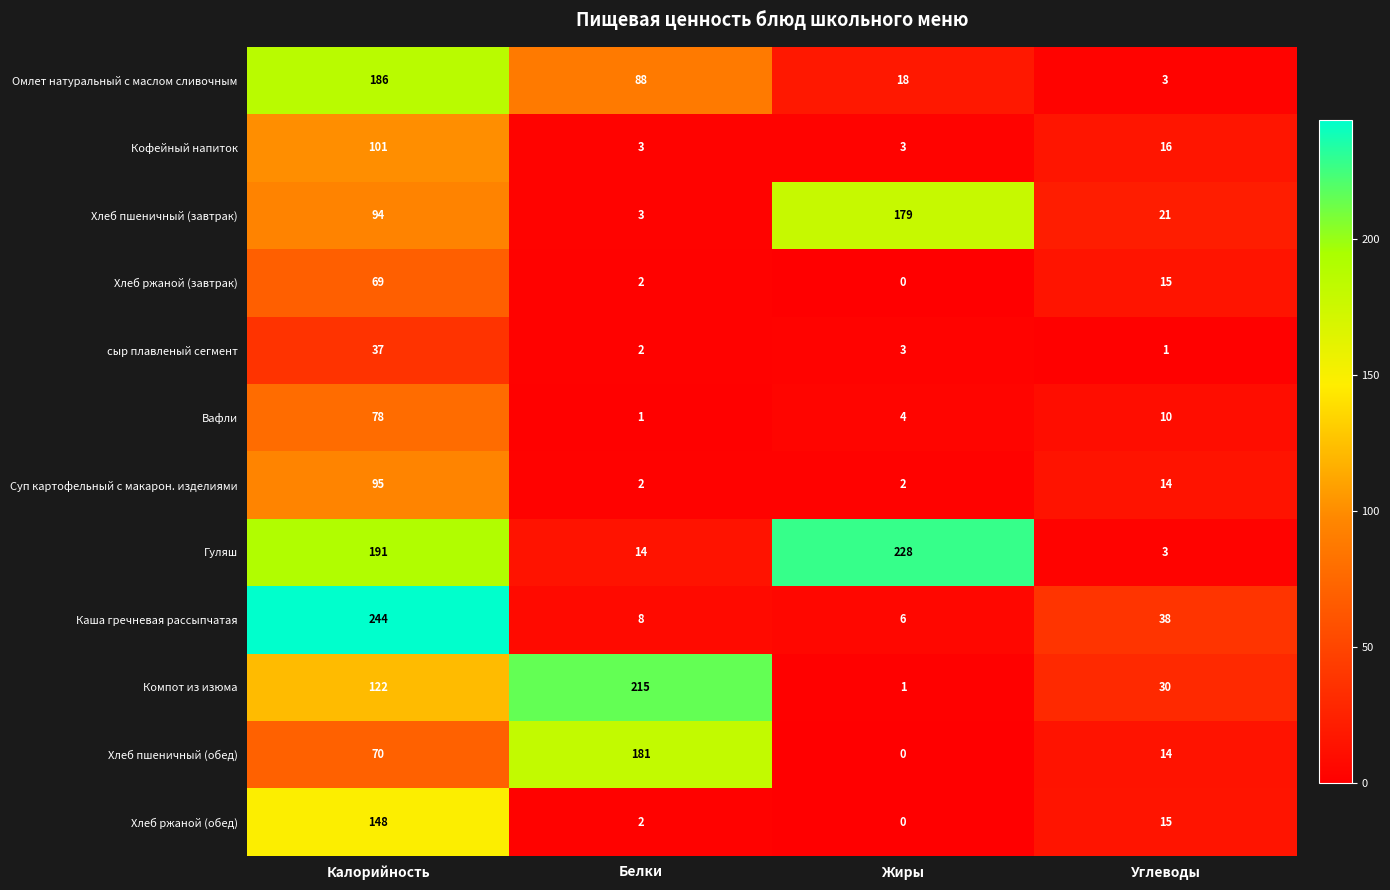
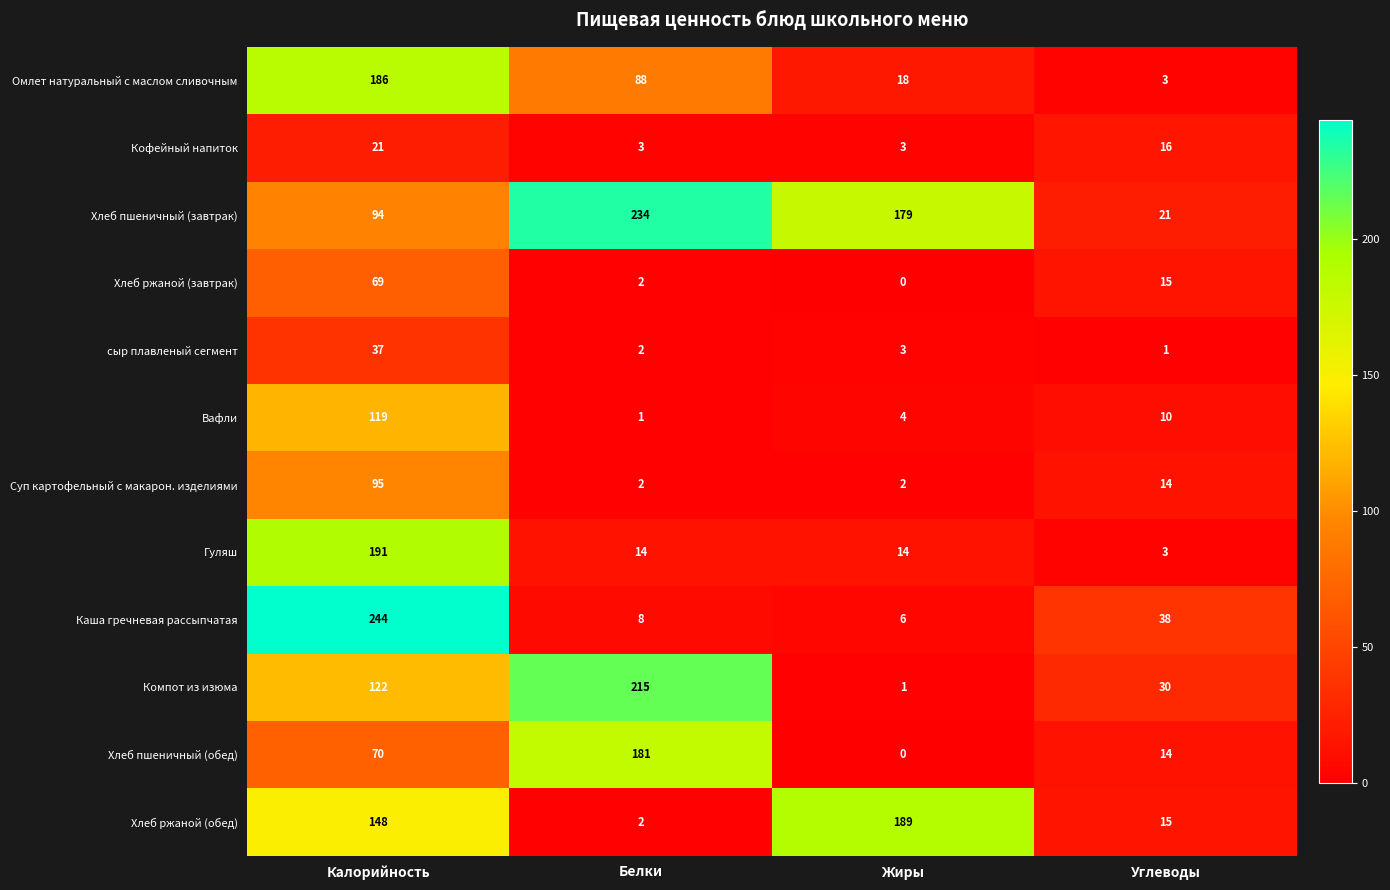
  {
    "Омлет натуральный с маслом сливочным": {
      "Калорийность": 186,
      "Белки": 88,
      "Жиры": 18,
      "Углеводы": 3
    },
    "Кофейный напиток": {
-     "Калорийность": 101,
+     "Калорийность": 21,
      "Белки": 3,
      "Жиры": 3,
      "Углеводы": 16
    },
    "Хлеб пшеничный (завтрак)": {
      "Калорийность": 94,
-     "Белки": 3,
+     "Белки": 234,
      "Жиры": 179,
      "Углеводы": 21
    },
    "Хлеб ржаной (завтрак)": {
      "Калорийность": 69,
      "Белки": 2,
      "Жиры": 0,
      "Углеводы": 15
    },
    "сыр плавленый сегмент": {
      "Калорийность": 37,
      "Белки": 2,
      "Жиры": 3,
      "Углеводы": 1
    },
    "Вафли": {
-     "Калорийность": 78,
+     "Калорийность": 119,
      "Белки": 1,
      "Жиры": 4,
      "Углеводы": 10
    },
    "Суп картофельный с макарон. изделиями": {
      "Калорийность": 95,
      "Белки": 2,
      "Жиры": 2,
      "Углеводы": 14
    },
    "Гуляш": {
      "Калорийность": 191,
      "Белки": 14,
-     "Жиры": 228,
+     "Жиры": 14,
      "Углеводы": 3
    },
    "Каша гречневая рассыпчатая": {
      "Калорийность": 244,
      "Белки": 8,
      "Жиры": 6,
      "Углеводы": 38
    },
    "Компот из изюма": {
      "Калорийность": 122,
      "Белки": 215,
      "Жиры": 1,
      "Углеводы": 30
    },
    "Хлеб пшеничный (обед)": {
      "Калорийность": 70,
      "Белки": 181,
      "Жиры": 0,
      "Углеводы": 14
    },
    "Хлеб ржаной (обед)": {
      "Калорийность": 148,
      "Белки": 2,
-     "Жиры": 0,
+     "Жиры": 189,
      "Углеводы": 15
    }
  }
